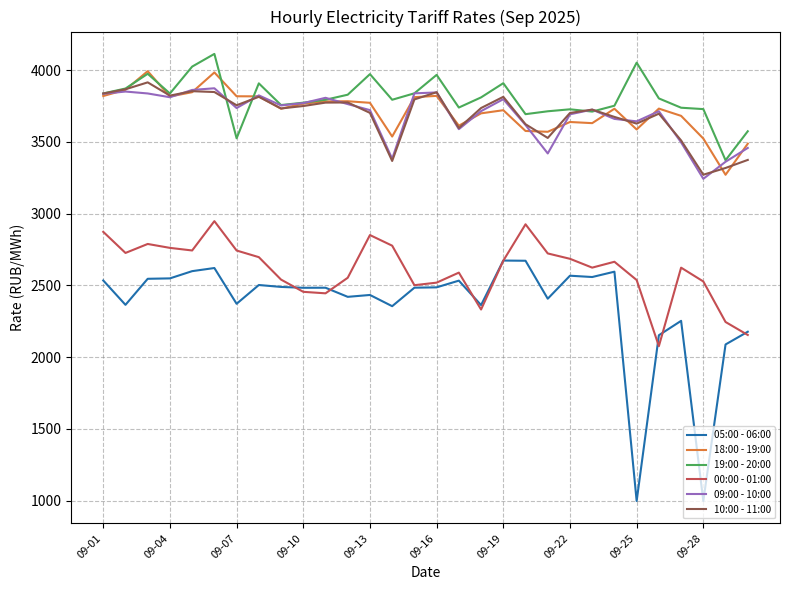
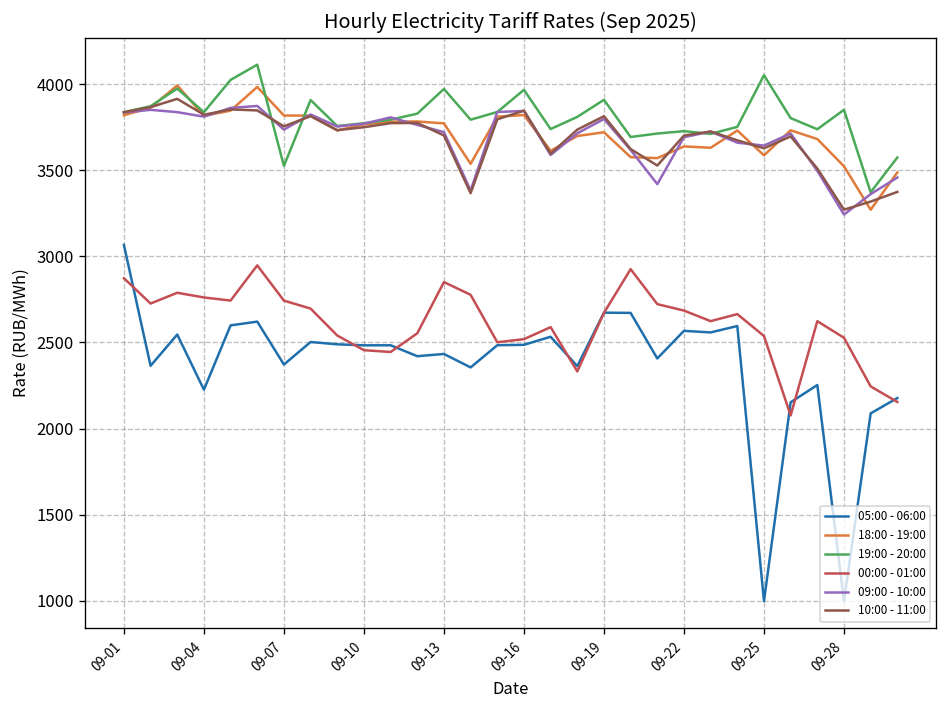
  {
    "05:00 - 06:00": {
-     "09-01": 2530,
-     "09-04": 2550,
+     "09-01": 3070,
+     "09-04": 2230,
      "09-07": 2370,
      "09-10": 2480,
      "09-13": 2430,
      "09-16": 2490,
      "09-22": 2570,
      "09-25": 1000
    },
    "19:00 - 20:00": {
      "09-07": 3530,
      "09-13": 3970,
      "09-16": 3970,
      "09-19": 3910,
      "09-22": 3730,
      "09-25": 4050,
-     "09-28": 3730
+     "09-28": 3850
    },
    "09:00 - 10:00": {
      "09-07": 3740,
      "09-13": 3720,
      "09-28": 3240
    }
  }
